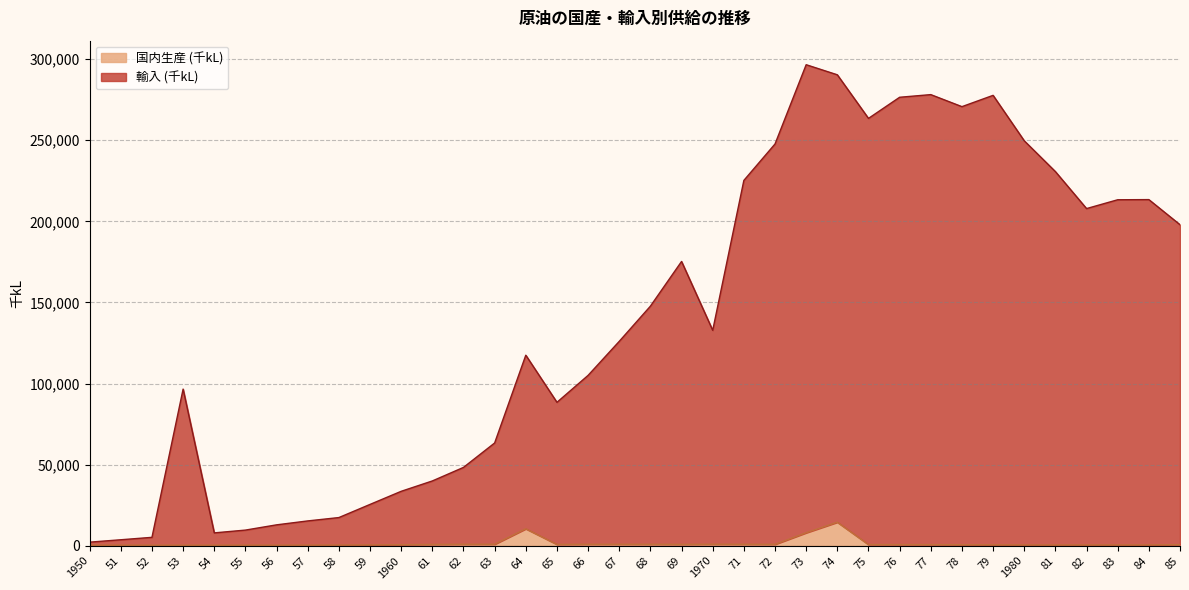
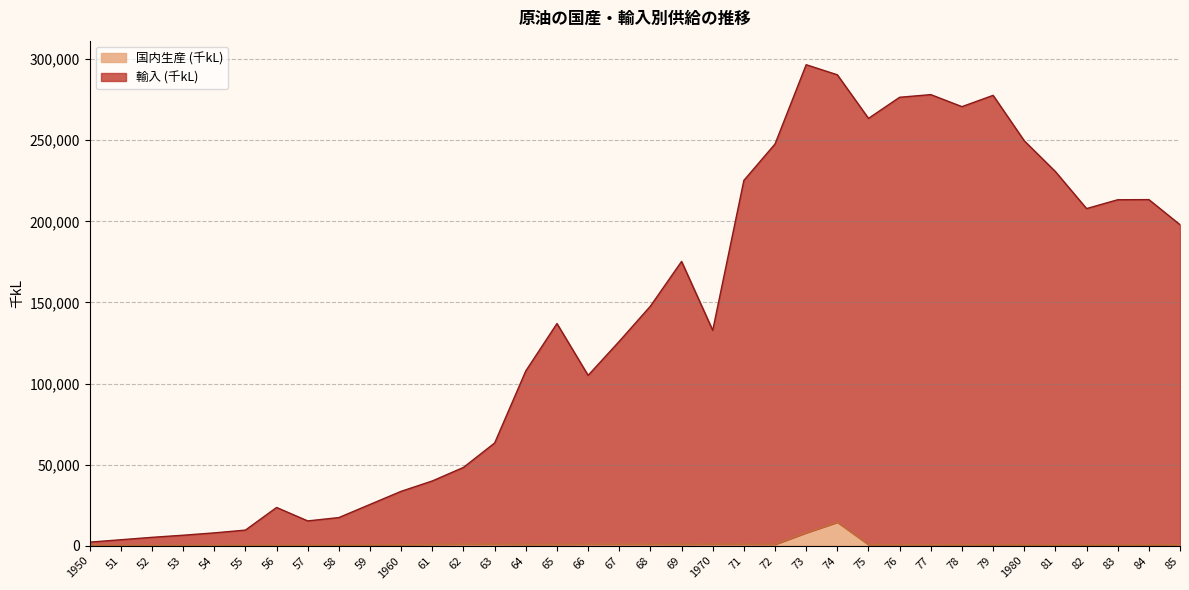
  {
    "国内生産 (千kL)": {
      "1950": "0",
      "51": "0",
      "52": "0",
      "53": "0",
      "54": "0",
      "55": "0",
      "56": "0",
      "57": "0",
      "58": "0",
      "59": "0",
      "1960": "1,000",
      "61": "1,000",
      "62": "1,000",
      "63": "1,000",
-     "64": "10,000",
+     "64": "1,000",
      "65": "1,000",
      "66": "1,000",
      "67": "1,000",
      "68": "1,000",
      "69": "1,000",
      "1970": "1,000",
      "71": "1,000",
      "72": "1,000",
      "73": "8,000",
      "74": "14,000",
      "75": "1,000",
      "76": "1,000",
      "77": "1,000",
      "78": "1,000",
      "79": "1,000",
      "1980": "0",
      "81": "0",
      "82": "0",
      "83": "0",
      "84": "1,000",
      "85": "1,000"
    },
    "輸入 (千kL)": {
      "1950": "2,000",
      "51": "3,000",
      "52": "5,000",
-     "53": "96,000",
+     "53": "6,000",
      "54": "8,000",
      "55": "9,000",
-     "56": "13,000",
+     "56": "23,000",
      "57": "15,000",
      "58": "17,000",
      "59": "25,000",
      "1960": "33,000",
      "61": "39,000",
      "62": "47,000",
      "63": "62,000",
      "64": "107,000",
-     "65": "88,000",
+     "65": "136,000",
      "66": "104,000",
      "67": "125,000",
      "68": "147,000",
      "69": "174,000",
      "1970": "132,000",
      "71": "224,000",
      "72": "247,000",
      "73": "289,000",
      "74": "276,000",
      "75": "263,000",
      "76": "276,000",
      "77": "277,000",
      "78": "270,000",
      "79": "277,000",
      "1980": "249,000",
      "81": "230,000",
      "82": "207,000",
      "83": "213,000",
      "84": "213,000",
      "85": "197,000"
    }
  }
